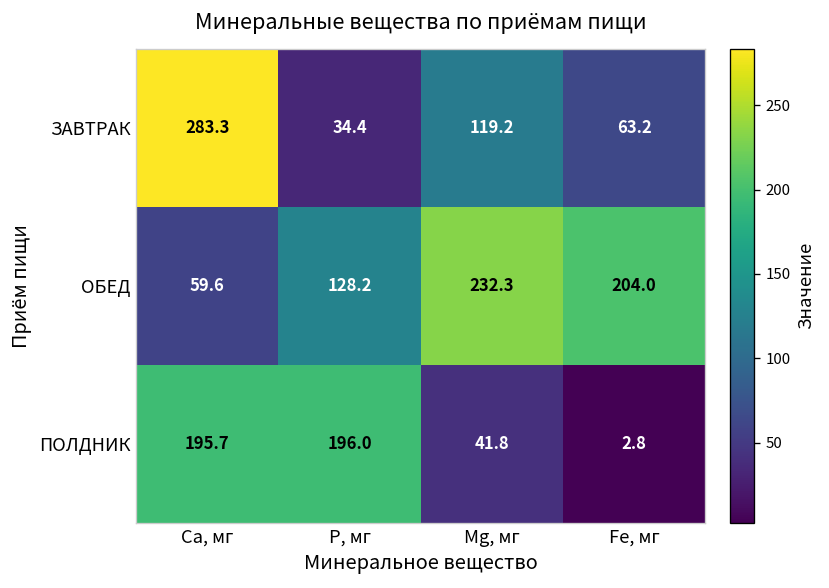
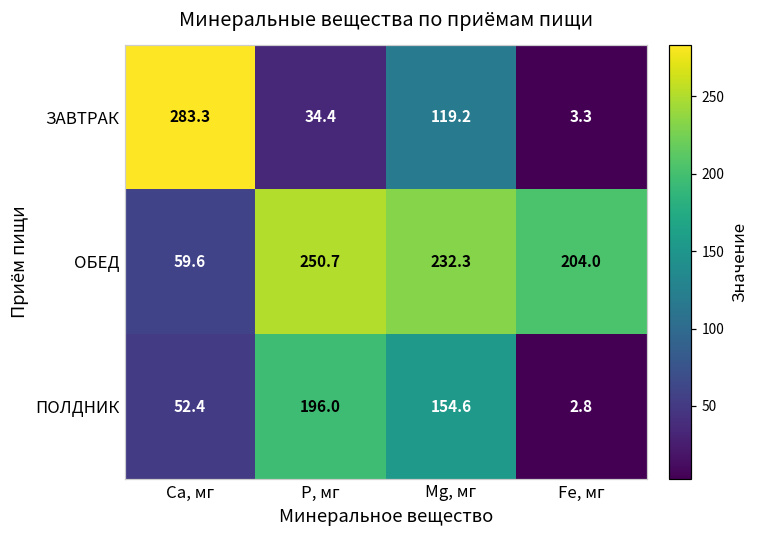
  {
    "ЗАВТРАК": {
      "Са, мг": 283.3,
      "Р, мг": 34.4,
      "Мg, мг": 119.2,
-     "Fe, мг": 63.2
+     "Fe, мг": 3.3
    },
    "ОБЕД": {
      "Са, мг": 59.6,
-     "Р, мг": 128.2,
+     "Р, мг": 250.7,
      "Мg, мг": 232.3,
      "Fe, мг": 204.0
    },
    "ПОЛДНИК": {
-     "Са, мг": 195.7,
+     "Са, мг": 52.4,
      "Р, мг": 196.0,
-     "Мg, мг": 41.8,
+     "Мg, мг": 154.6,
      "Fe, мг": 2.8
    }
  }
